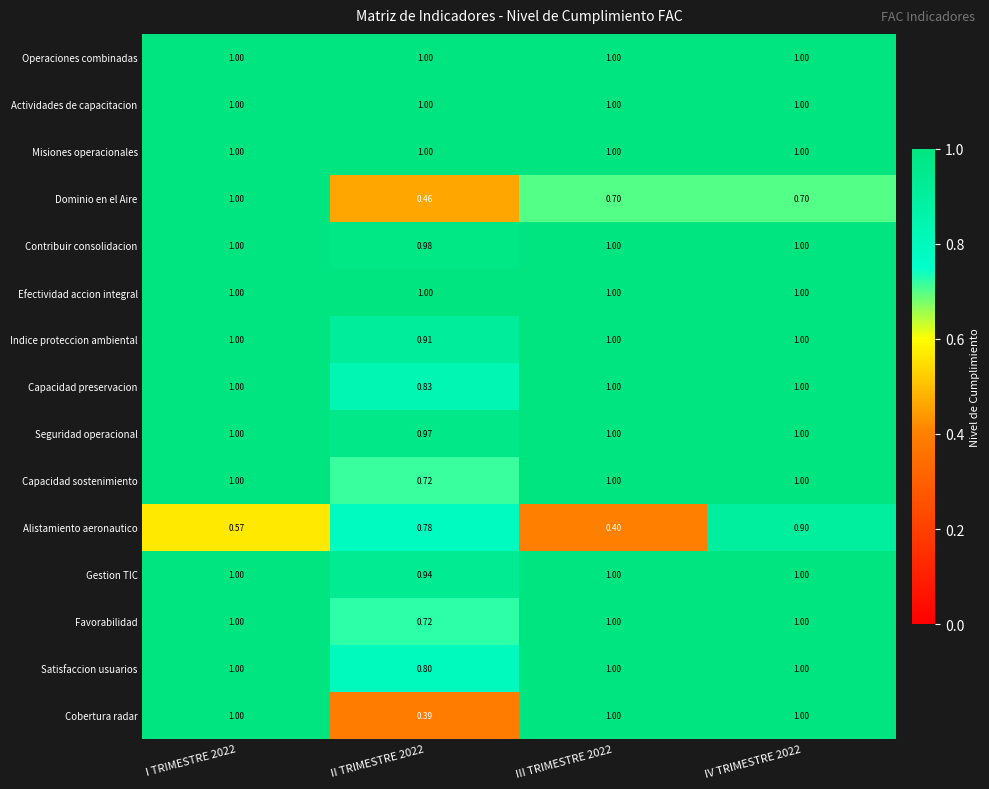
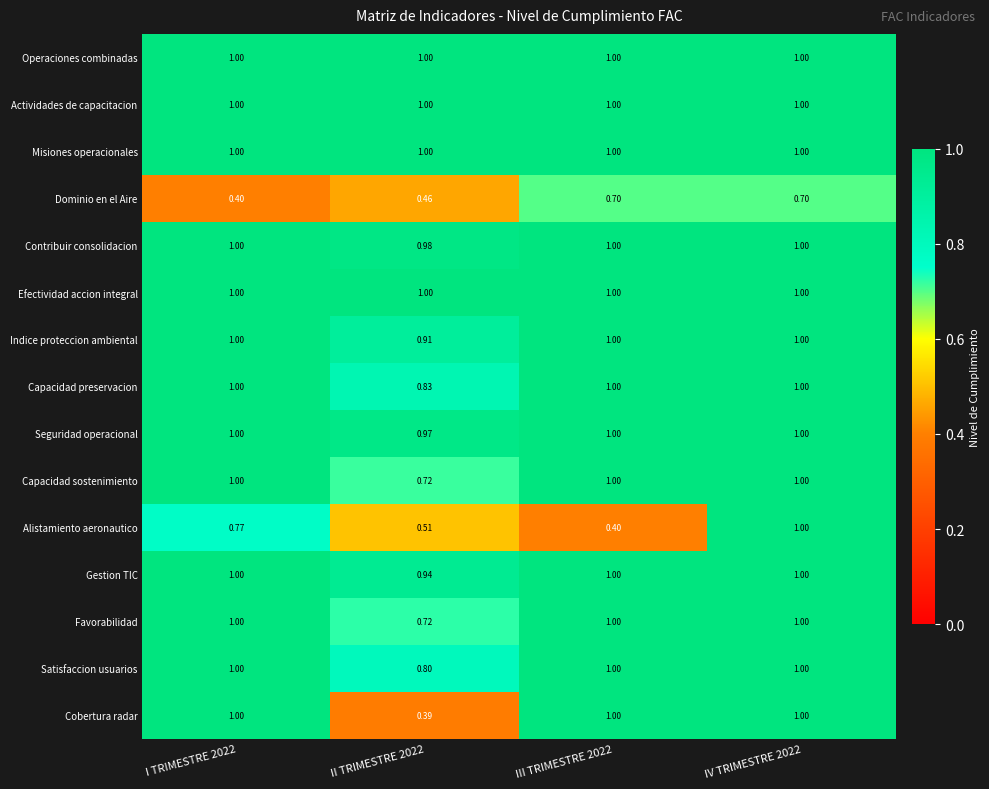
  {
    "Operaciones combinadas": {
      "I TRIMESTRE 2022": 1.00,
      "II TRIMESTRE 2022": 1.00,
      "III TRIMESTRE 2022": 1.00,
      "IV TRIMESTRE 2022": 1.00
    },
    "Actividades de capacitacion": {
      "I TRIMESTRE 2022": 1.00,
      "II TRIMESTRE 2022": 1.00,
      "III TRIMESTRE 2022": 1.00,
      "IV TRIMESTRE 2022": 1.00
    },
    "Misiones operacionales": {
      "I TRIMESTRE 2022": 1.00,
      "II TRIMESTRE 2022": 1.00,
      "III TRIMESTRE 2022": 1.00,
      "IV TRIMESTRE 2022": 1.00
    },
    "Dominio en el Aire": {
-     "I TRIMESTRE 2022": 1.00,
+     "I TRIMESTRE 2022": 0.40,
      "II TRIMESTRE 2022": 0.46,
      "III TRIMESTRE 2022": 0.70,
      "IV TRIMESTRE 2022": 0.70
    },
    "Contribuir consolidacion": {
      "I TRIMESTRE 2022": 1.00,
      "II TRIMESTRE 2022": 0.98,
      "III TRIMESTRE 2022": 1.00,
      "IV TRIMESTRE 2022": 1.00
    },
    "Efectividad accion integral": {
      "I TRIMESTRE 2022": 1.00,
      "II TRIMESTRE 2022": 1.00,
      "III TRIMESTRE 2022": 1.00,
      "IV TRIMESTRE 2022": 1.00
    },
    "Indice proteccion ambiental": {
      "I TRIMESTRE 2022": 1.00,
      "II TRIMESTRE 2022": 0.91,
      "III TRIMESTRE 2022": 1.00,
      "IV TRIMESTRE 2022": 1.00
    },
    "Capacidad preservacion": {
      "I TRIMESTRE 2022": 1.00,
      "II TRIMESTRE 2022": 0.83,
      "III TRIMESTRE 2022": 1.00,
      "IV TRIMESTRE 2022": 1.00
    },
    "Seguridad operacional": {
      "I TRIMESTRE 2022": 1.00,
      "II TRIMESTRE 2022": 0.97,
      "III TRIMESTRE 2022": 1.00,
      "IV TRIMESTRE 2022": 1.00
    },
    "Capacidad sostenimiento": {
      "I TRIMESTRE 2022": 1.00,
      "II TRIMESTRE 2022": 0.72,
      "III TRIMESTRE 2022": 1.00,
      "IV TRIMESTRE 2022": 1.00
    },
    "Alistamiento aeronautico": {
-     "I TRIMESTRE 2022": 0.57,
-     "II TRIMESTRE 2022": 0.78,
+     "I TRIMESTRE 2022": 0.77,
+     "II TRIMESTRE 2022": 0.51,
      "III TRIMESTRE 2022": 0.40,
-     "IV TRIMESTRE 2022": 0.90
+     "IV TRIMESTRE 2022": 1.00
    },
    "Gestion TIC": {
      "I TRIMESTRE 2022": 1.00,
      "II TRIMESTRE 2022": 0.94,
      "III TRIMESTRE 2022": 1.00,
      "IV TRIMESTRE 2022": 1.00
    },
    "Favorabilidad": {
      "I TRIMESTRE 2022": 1.00,
      "II TRIMESTRE 2022": 0.72,
      "III TRIMESTRE 2022": 1.00,
      "IV TRIMESTRE 2022": 1.00
    },
    "Satisfaccion usuarios": {
      "I TRIMESTRE 2022": 1.00,
      "II TRIMESTRE 2022": 0.80,
      "III TRIMESTRE 2022": 1.00,
      "IV TRIMESTRE 2022": 1.00
    },
    "Cobertura radar": {
      "I TRIMESTRE 2022": 1.00,
      "II TRIMESTRE 2022": 0.39,
      "III TRIMESTRE 2022": 1.00,
      "IV TRIMESTRE 2022": 1.00
    }
  }
